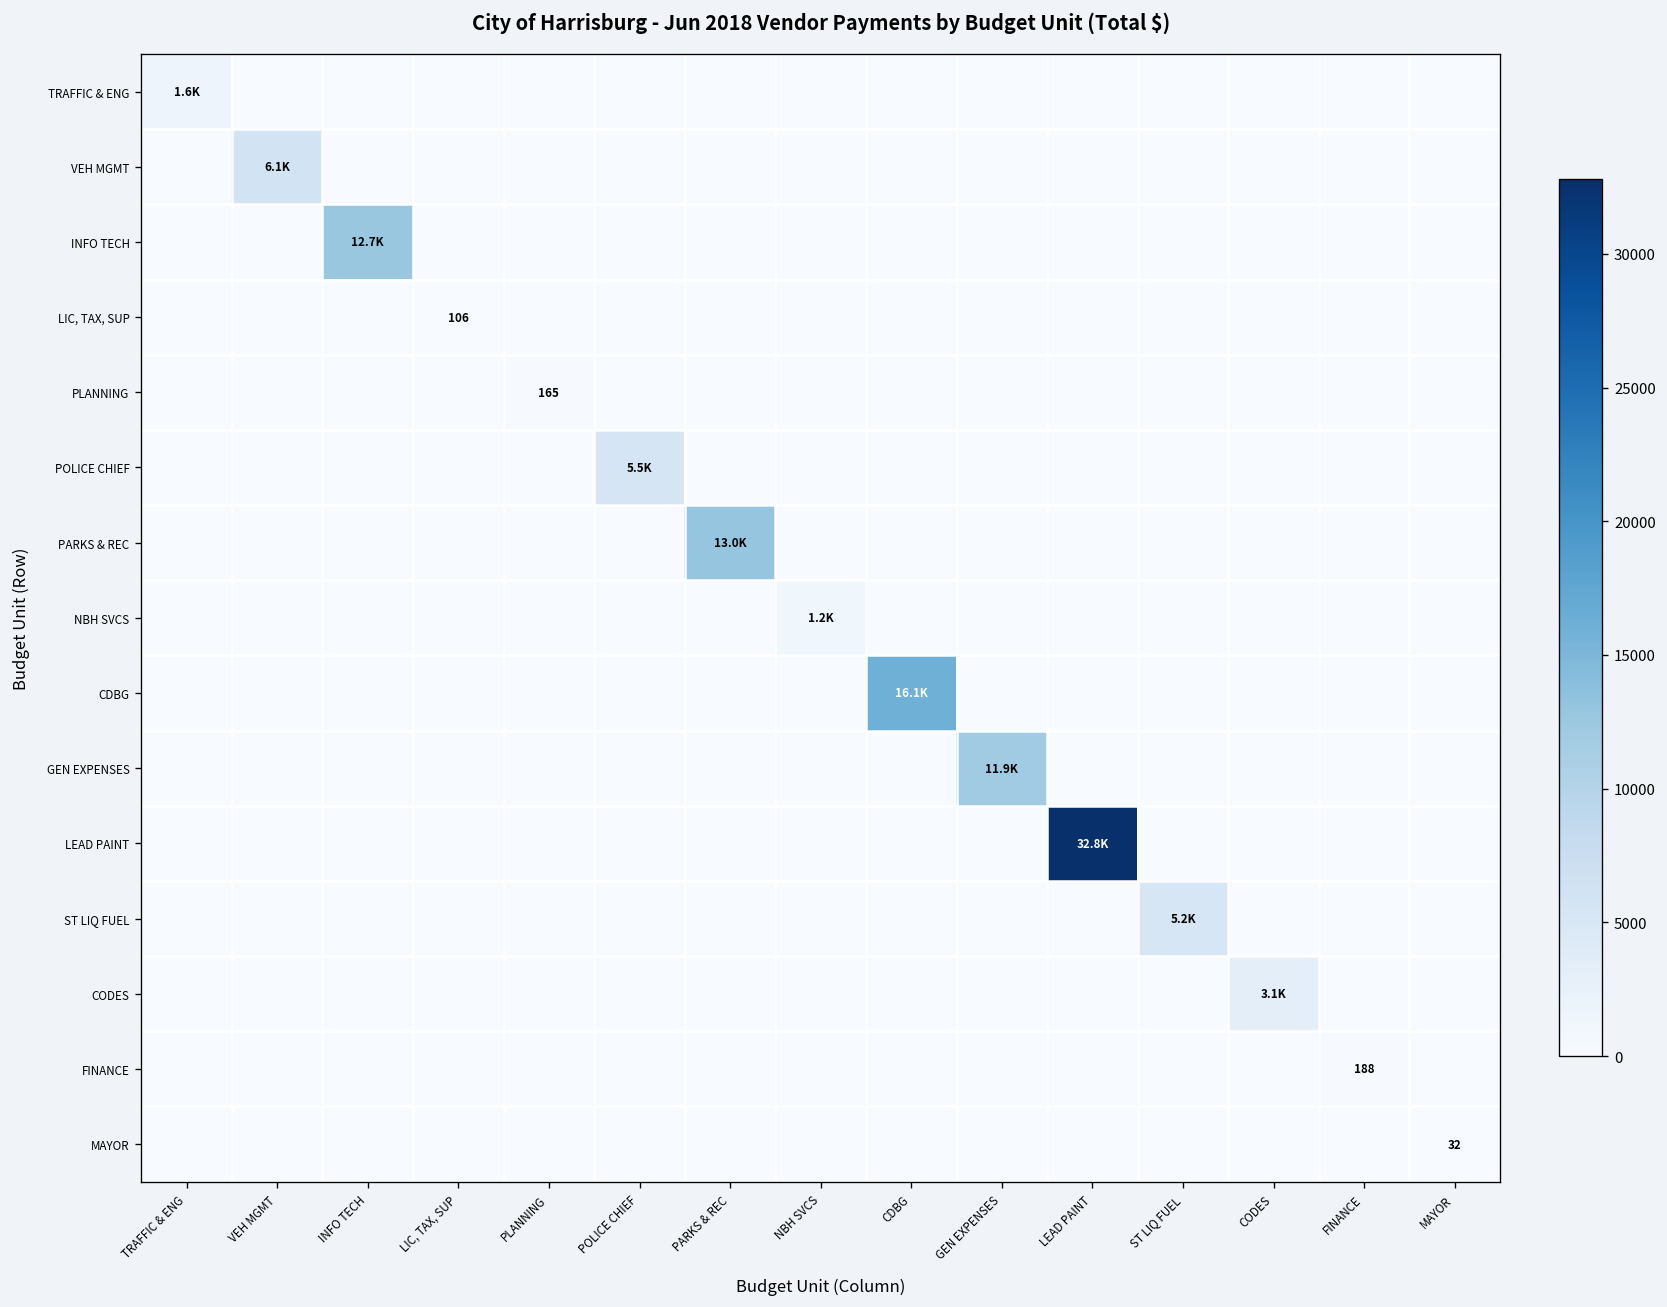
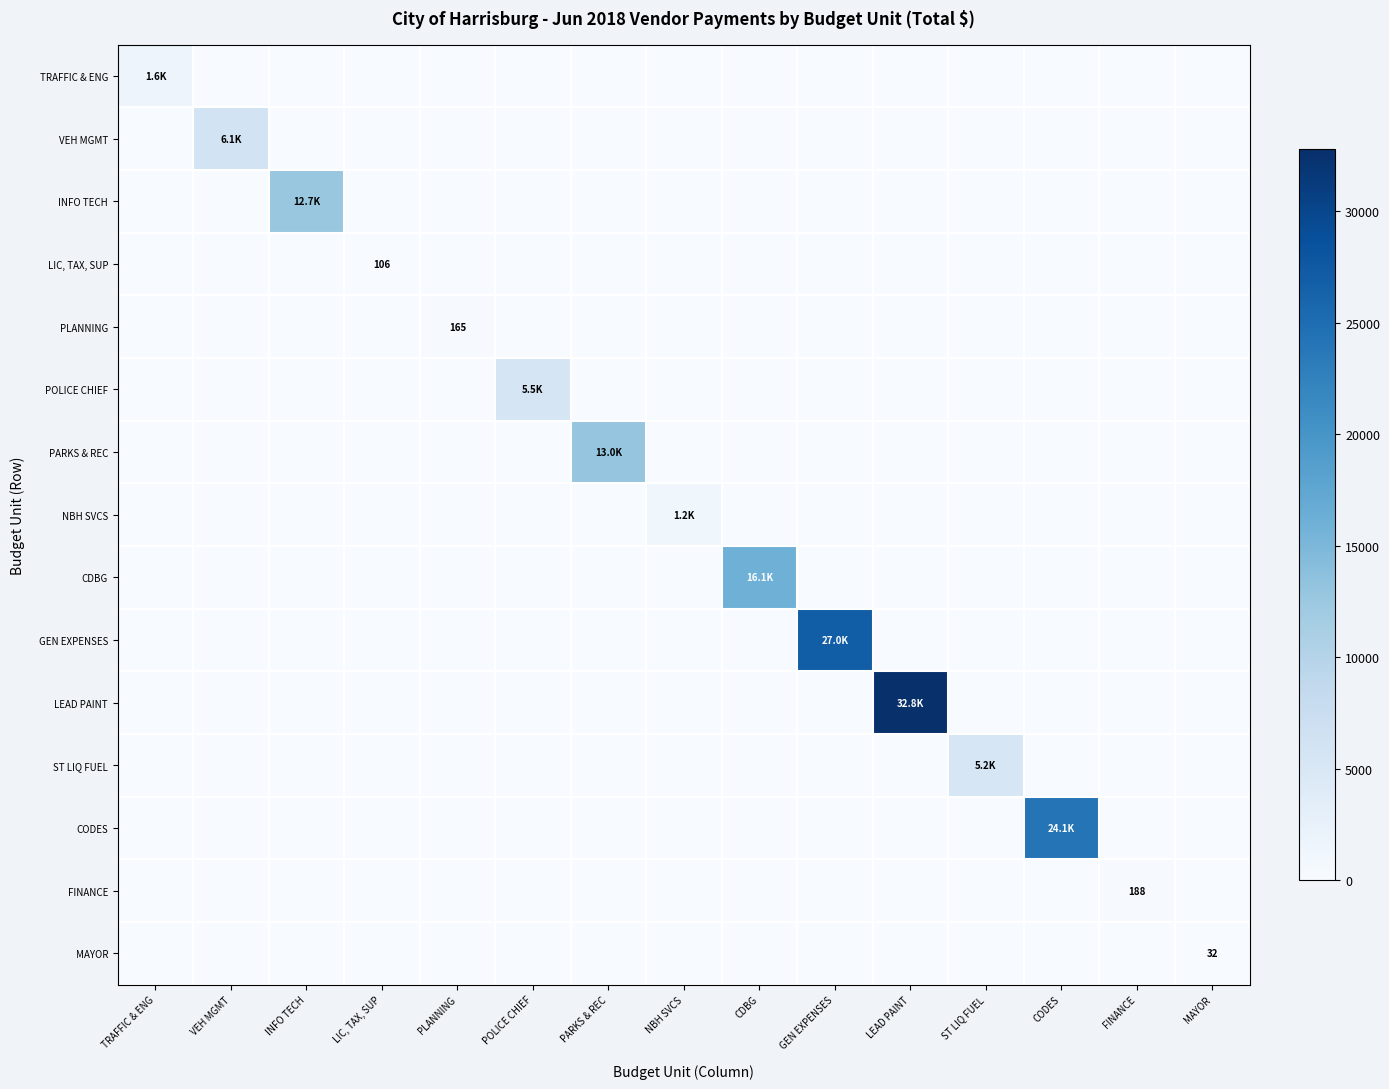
  {
    "TRAFFIC & ENG": {
      "TRAFFIC & ENG": "1.6K"
    },
    "VEH MGMT": {
      "VEH MGMT": "6.1K"
    },
    "INFO TECH": {
      "INFO TECH": "12.7K"
    },
    "LIC, TAX, SUP": {
      "LIC, TAX, SUP": "106"
    },
    "PLANNING": {
      "PLANNING": "165"
    },
    "POLICE CHIEF": {
      "POLICE CHIEF": "5.5K"
    },
    "PARKS & REC": {
      "PARKS & REC": "13.0K"
    },
    "NBH SVCS": {
      "NBH SVCS": "1.2K"
    },
    "CDBG": {
      "CDBG": "16.1K"
    },
    "GEN EXPENSES": {
-     "GEN EXPENSES": "11.9K"
+     "GEN EXPENSES": "27.0K"
    },
    "LEAD PAINT": {
      "LEAD PAINT": "32.8K"
    },
    "ST LIQ FUEL": {
      "ST LIQ FUEL": "5.2K"
    },
    "CODES": {
-     "CODES": "3.1K"
+     "CODES": "24.1K"
    },
    "FINANCE": {
      "FINANCE": "188"
    },
    "MAYOR": {
      "MAYOR": "32"
    }
  }
